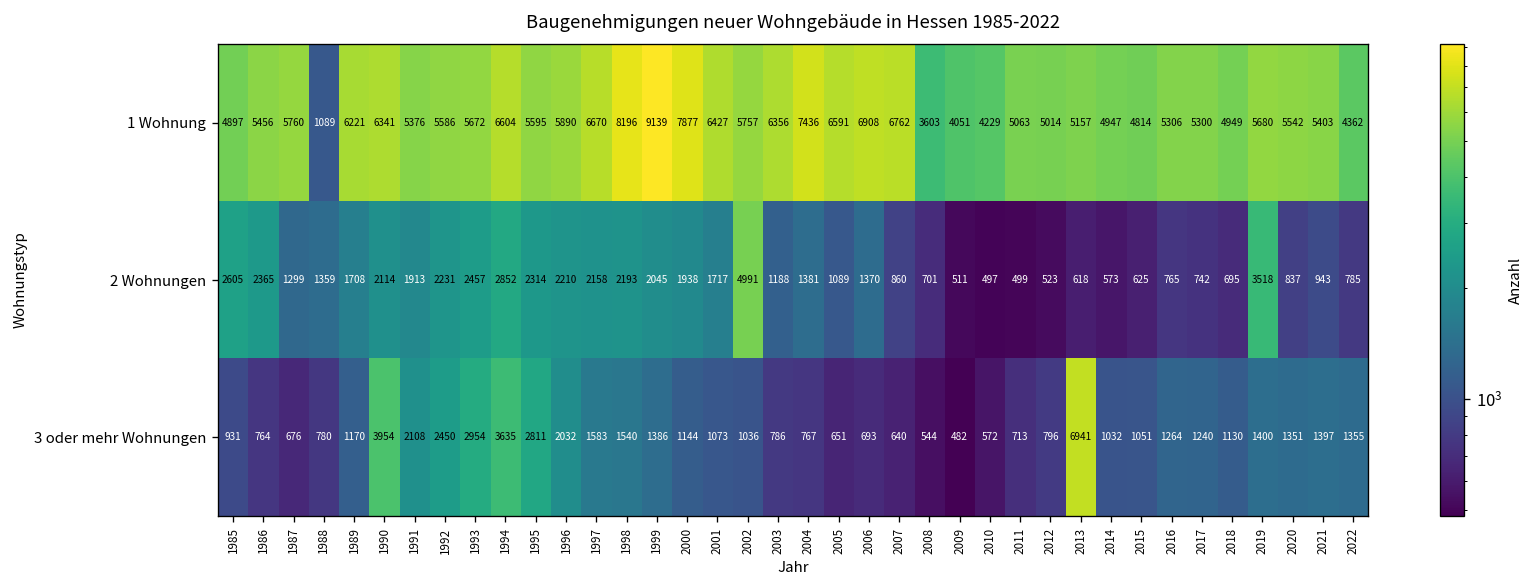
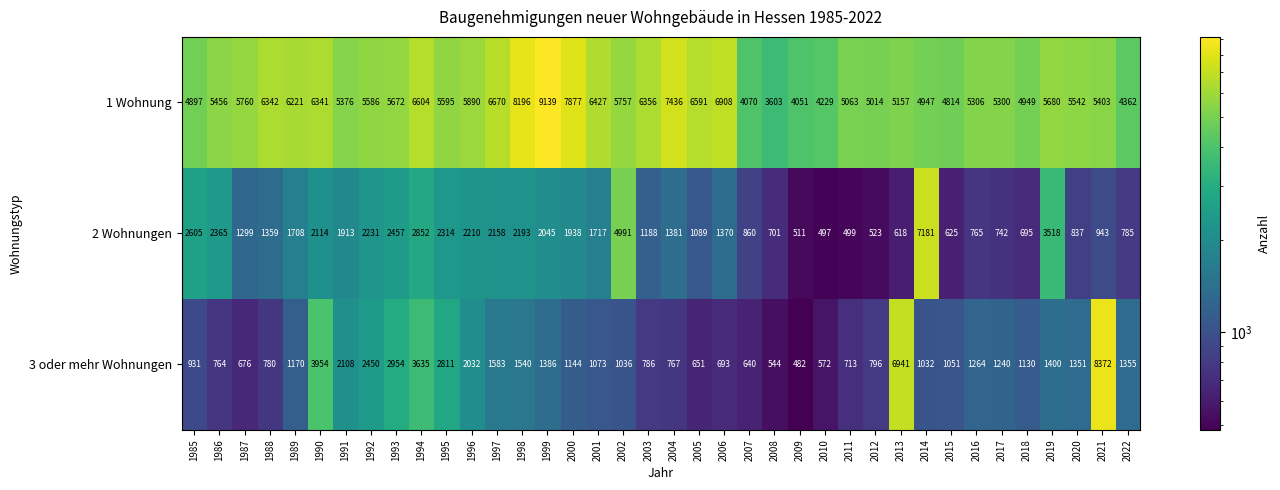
  {
    "1 Wohnung": {
      "1985": 4897,
      "1986": 5456,
      "1987": 5760,
-     "1988": 1089,
+     "1988": 6342,
      "1989": 6221,
      "1990": 6341,
      "1991": 5376,
      "1992": 5586,
      "1993": 5672,
      "1994": 6604,
      "1995": 5595,
      "1996": 5890,
      "1997": 6670,
      "1998": 8196,
      "1999": 9139,
      "2000": 7877,
      "2001": 6427,
      "2002": 5757,
      "2003": 6356,
      "2004": 7436,
      "2005": 6591,
      "2006": 6908,
-     "2007": 6762,
+     "2007": 4070,
      "2008": 3603,
      "2009": 4051,
      "2010": 4229,
      "2011": 5063,
      "2012": 5014,
      "2013": 5157,
      "2014": 4947,
      "2015": 4814,
      "2016": 5306,
      "2017": 5300,
      "2018": 4949,
      "2019": 5680,
      "2020": 5542,
      "2021": 5403,
      "2022": 4362
    },
    "2 Wohnungen": {
      "1985": 2605,
      "1986": 2365,
      "1987": 1299,
      "1988": 1359,
      "1989": 1708,
      "1990": 2114,
      "1991": 1913,
      "1992": 2231,
      "1993": 2457,
      "1994": 2852,
      "1995": 2314,
      "1996": 2210,
      "1997": 2158,
      "1998": 2193,
      "1999": 2045,
      "2000": 1938,
      "2001": 1717,
      "2002": 4991,
      "2003": 1188,
      "2004": 1381,
      "2005": 1089,
      "2006": 1370,
      "2007": 860,
      "2008": 701,
      "2009": 511,
      "2010": 497,
      "2011": 499,
      "2012": 523,
      "2013": 618,
-     "2014": 573,
+     "2014": 7181,
      "2015": 625,
      "2016": 765,
      "2017": 742,
      "2018": 695,
      "2019": 3518,
      "2020": 837,
      "2021": 943,
      "2022": 785
    },
    "3 oder mehr Wohnungen": {
      "1985": 931,
      "1986": 764,
      "1987": 676,
      "1988": 780,
      "1989": 1170,
      "1990": 3954,
      "1991": 2108,
      "1992": 2450,
      "1993": 2954,
      "1994": 3635,
      "1995": 2811,
      "1996": 2032,
      "1997": 1583,
      "1998": 1540,
      "1999": 1386,
      "2000": 1144,
      "2001": 1073,
      "2002": 1036,
      "2003": 786,
      "2004": 767,
      "2005": 651,
      "2006": 693,
      "2007": 640,
      "2008": 544,
      "2009": 482,
      "2010": 572,
      "2011": 713,
      "2012": 796,
      "2013": 6941,
      "2014": 1032,
      "2015": 1051,
      "2016": 1264,
      "2017": 1240,
      "2018": 1130,
      "2019": 1400,
      "2020": 1351,
-     "2021": 1397,
+     "2021": 8372,
      "2022": 1355
    }
  }
